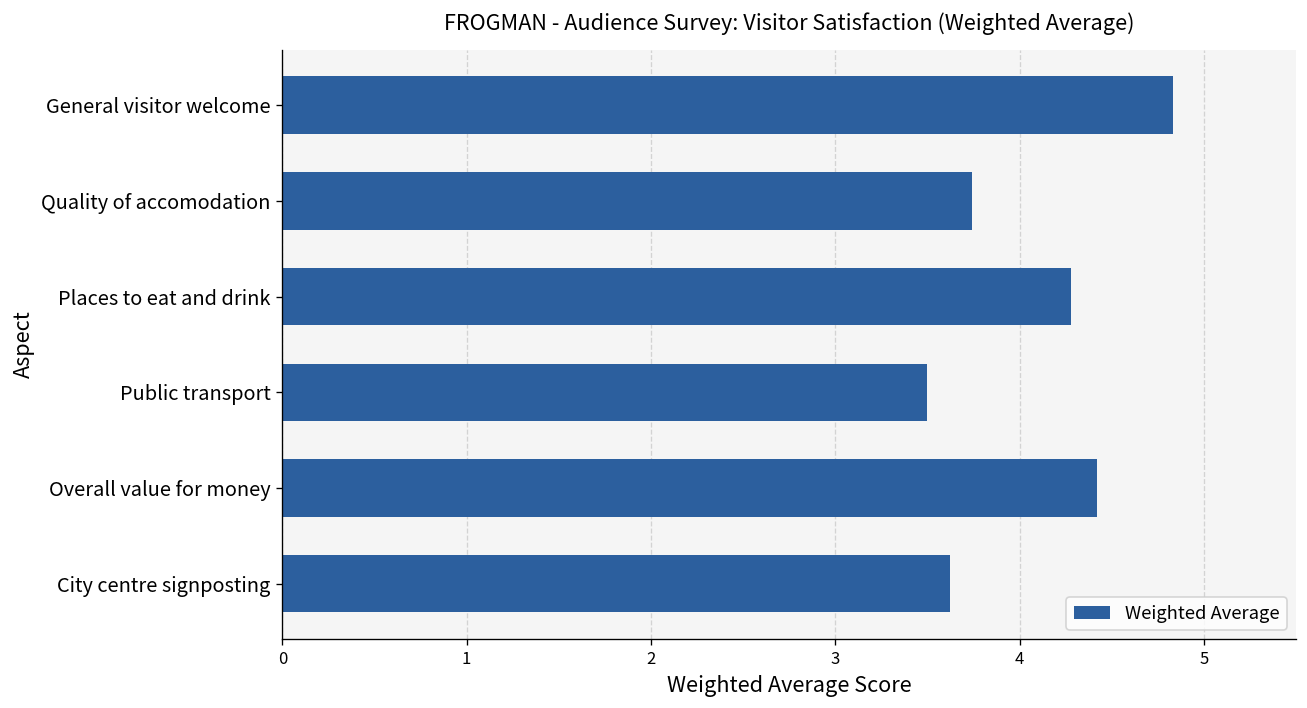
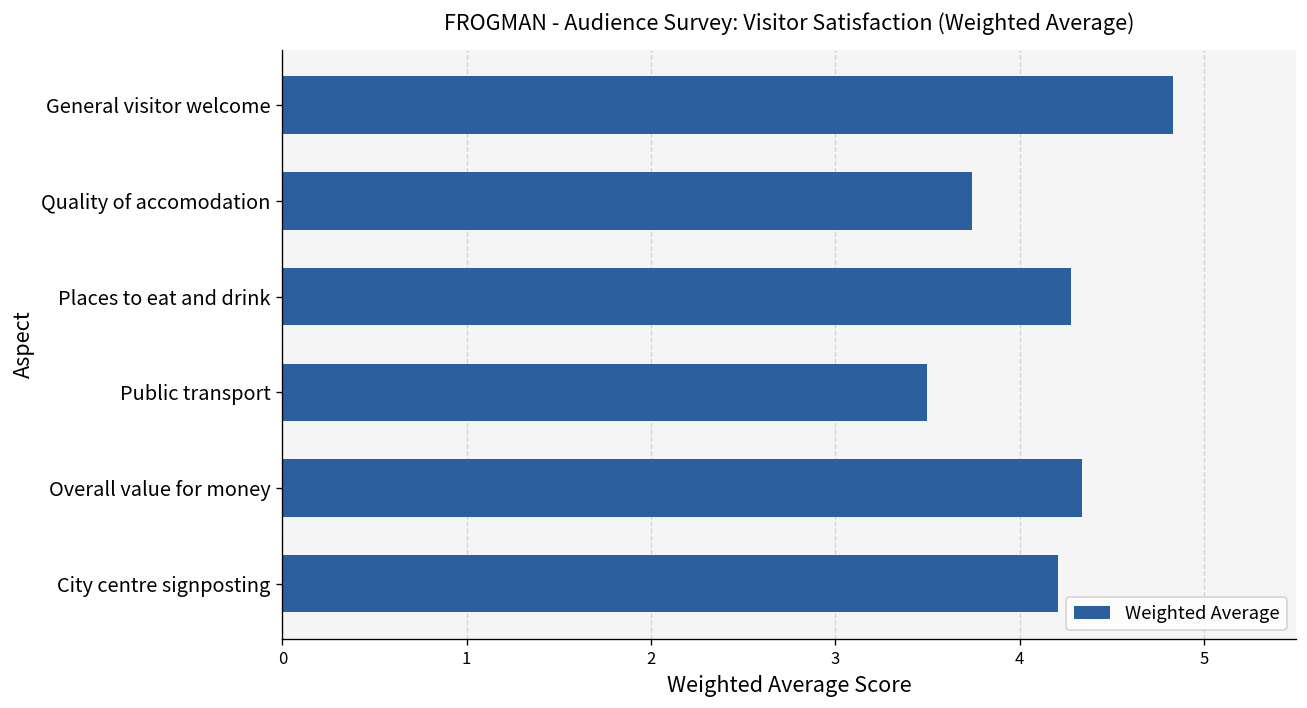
  {
    "General visitor welcome": 4.83,
    "Quality of accomodation": 3.74,
    "Places to eat and drink": 4.28,
    "Public transport": 3.50,
-   "Overall value for money": 4.42,
-   "City centre signposting": 3.62
+   "Overall value for money": 4.34,
+   "City centre signposting": 4.21
  }
